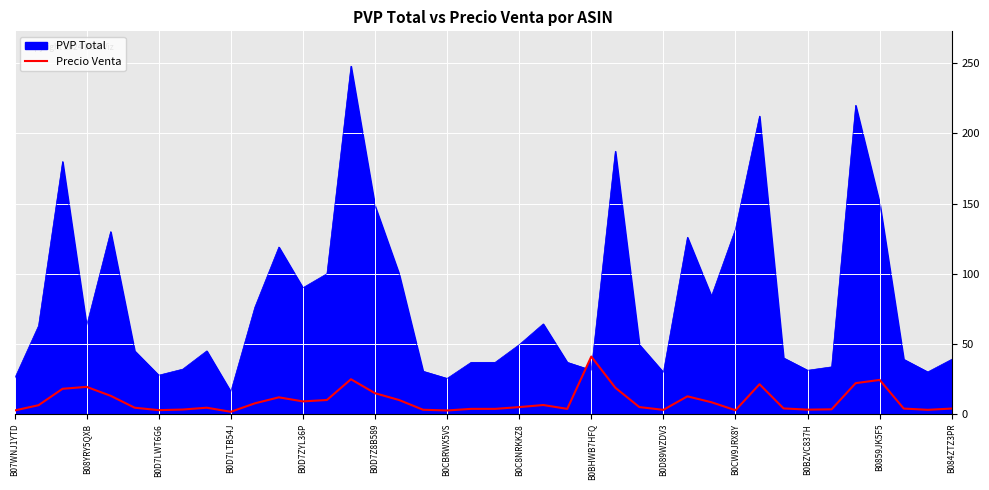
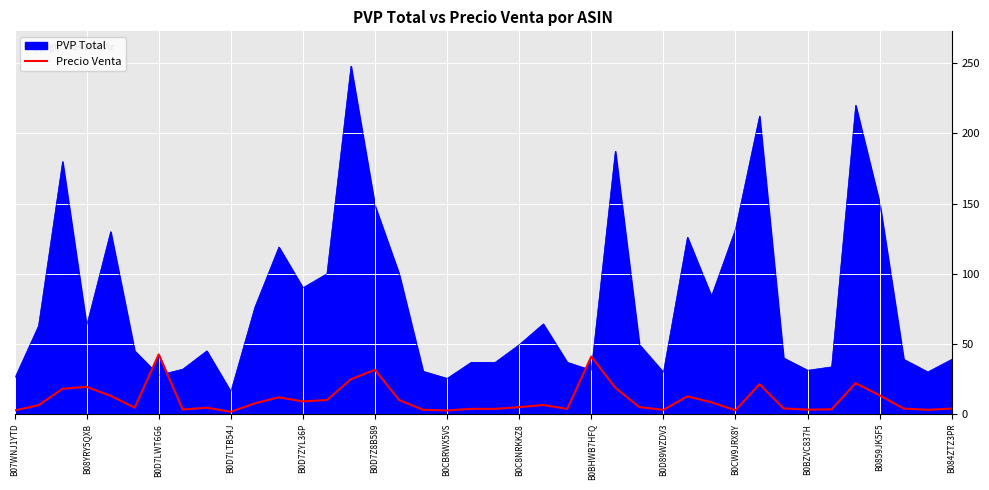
  {
    "PVP Total": {
      "B07WNJ1YTD": 25,
      "B08YRY5QXB": 63,
      "B0D7LWT6G6": 28,
      "B0D7LTB54J": 16,
      "B0D7ZYL36P": 90,
      "B0D7Z8B589": 148,
      "B0CBRWX5VS": 25,
      "B0C8NRKKZ8": 49,
      "B0BHWB7HFQ": 31,
      "B0D89WZDV3": 30,
      "B0CW9JRX8Y": 132,
      "B0BZVC837H": 31,
      "B0859JK5F5": 150,
      "B084ZTZ3PR": 39
    },
    "Precio Venta": {
      "B07WNJ1YTD": 3,
      "B08YRY5QXB": 19,
-     "B0D7LWT6G6": 3,
+     "B0D7LWT6G6": 42,
      "B0D7LTB54J": 2,
      "B0D7ZYL36P": 9,
-     "B0D7Z8B589": 15,
+     "B0D7Z8B589": 32,
      "B0CBRWX5VS": 3,
      "B0C8NRKKZ8": 5,
      "B0BHWB7HFQ": 41,
      "B0D89WZDV3": 3,
      "B0CW9JRX8Y": 3,
      "B0BZVC837H": 3,
-     "B0859JK5F5": 24,
+     "B0859JK5F5": 13,
      "B084ZTZ3PR": 4
    }
  }
